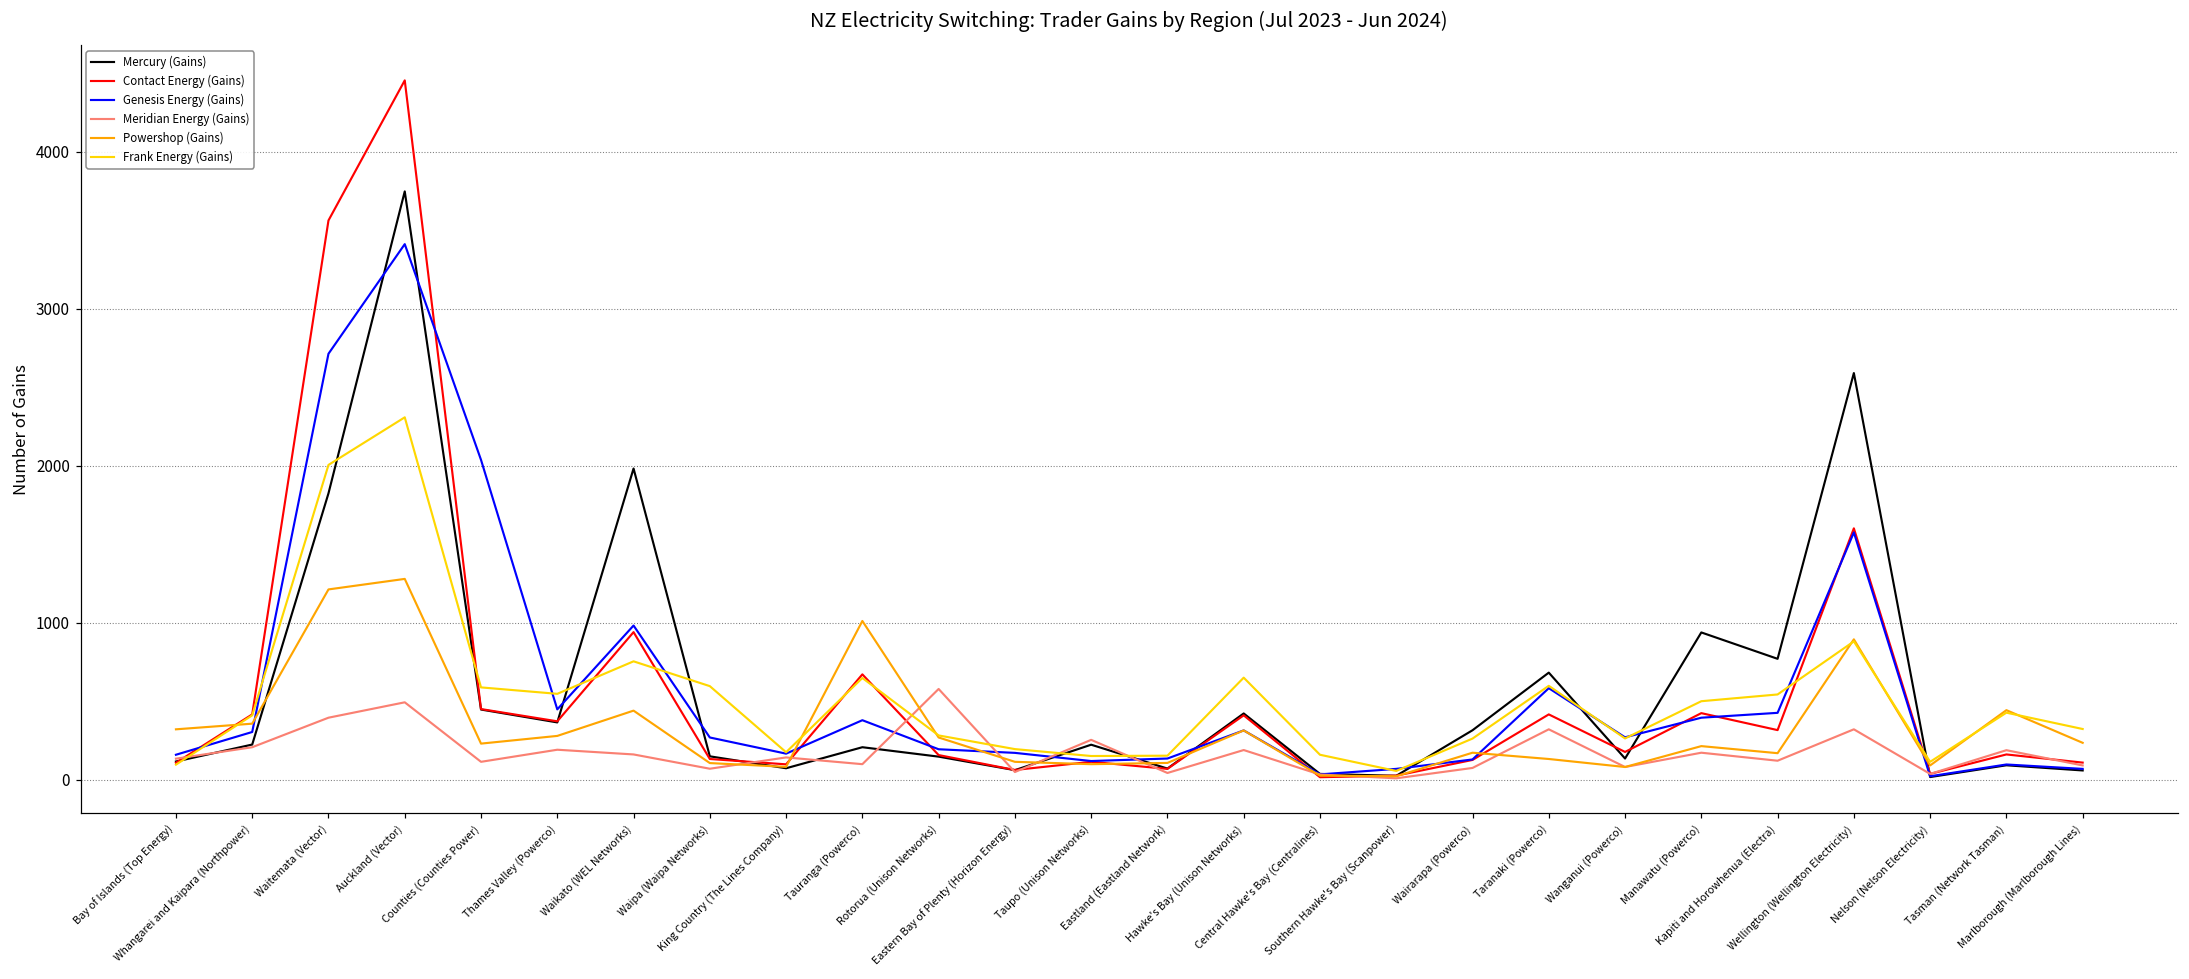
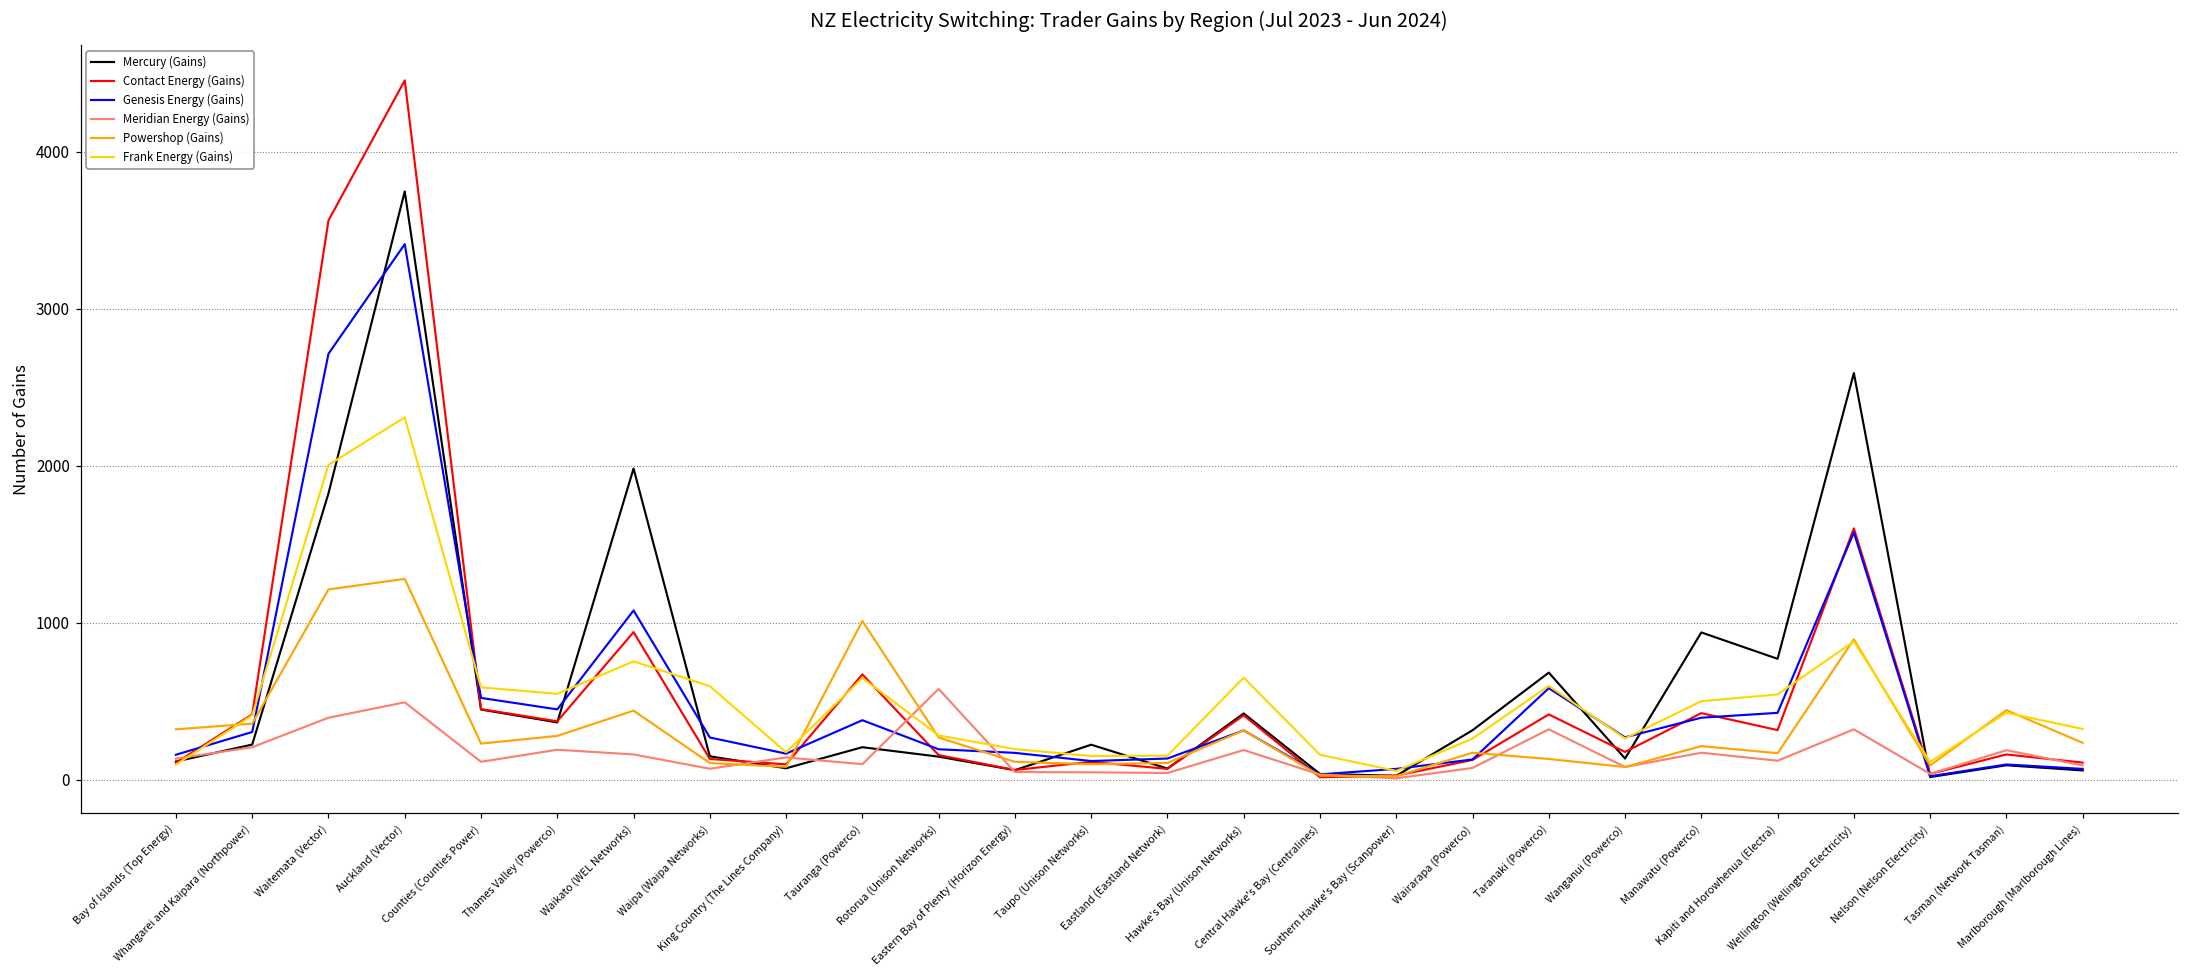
  {
    "Mercury (Gains)": {
      "Waitemata (Vector)": 1820,
      "Auckland (Vector)": 3750,
      "Waikato (WEL Networks)": 1980,
      "Tauranga (Powerco)": 210,
      "Taupo (Unison Networks)": 220,
      "Wairarapa (Powerco)": 310,
      "Taranaki (Powerco)": 680,
      "Wanganui (Powerco)": 130,
      "Manawatu (Powerco)": 940,
      "Kapiti and Horowhenua (Electra)": 770,
      "Wellington (Wellington Electricity)": 2590
    },
    "Contact Energy (Gains)": {
      "Waitemata (Vector)": 3560,
      "Auckland (Vector)": 4450,
      "Waikato (WEL Networks)": 940,
      "Tauranga (Powerco)": 670,
      "Taranaki (Powerco)": 420,
      "Wanganui (Powerco)": 180,
      "Manawatu (Powerco)": 420,
      "Kapiti and Horowhenua (Electra)": 320,
      "Wellington (Wellington Electricity)": 1600,
      "Tasman (Network Tasman)": 160
    },
    "Genesis Energy (Gains)": {
      "Bay of Islands (Top Energy)": 160,
      "Whangarei and Kaipara (Northpower)": 300,
      "Waitemata (Vector)": 2710,
      "Auckland (Vector)": 3410,
-     "Counties (Counties Power)": 2040,
+     "Counties (Counties Power)": 520,
      "Thames Valley (Powerco)": 450,
-     "Waikato (WEL Networks)": 980,
+     "Waikato (WEL Networks)": 1080,
      "Waipa (Waipa Networks)": 270,
      "Tauranga (Powerco)": 380,
      "Rotorua (Unison Networks)": 190,
      "Eastern Bay of Plenty (Horizon Energy)": 170,
      "Eastland (Eastland Network)": 130,
      "Manawatu (Powerco)": 390,
      "Kapiti and Horowhenua (Electra)": 430,
      "Wellington (Wellington Electricity)": 1570
    },
    "Meridian Energy (Gains)": {
      "Bay of Islands (Top Energy)": 130,
      "Waitemata (Vector)": 390,
      "Auckland (Vector)": 490,
      "Counties (Counties Power)": 110,
      "Thames Valley (Powerco)": 190,
      "Waikato (WEL Networks)": 160,
      "Waipa (Waipa Networks)": 70,
      "King Country (The Lines Company)": 140,
      "Tauranga (Powerco)": 100,
      "Rotorua (Unison Networks)": 580,
-     "Taupo (Unison Networks)": 250,
+     "Taupo (Unison Networks)": 50,
      "Eastland (Eastland Network)": 40,
      "Hawke's Bay (Unison Networks)": 190,
      "Wairarapa (Powerco)": 70,
      "Taranaki (Powerco)": 320,
      "Manawatu (Powerco)": 170,
      "Kapiti and Horowhenua (Electra)": 120,
      "Wellington (Wellington Electricity)": 320,
      "Tasman (Network Tasman)": 190
    }
  }
